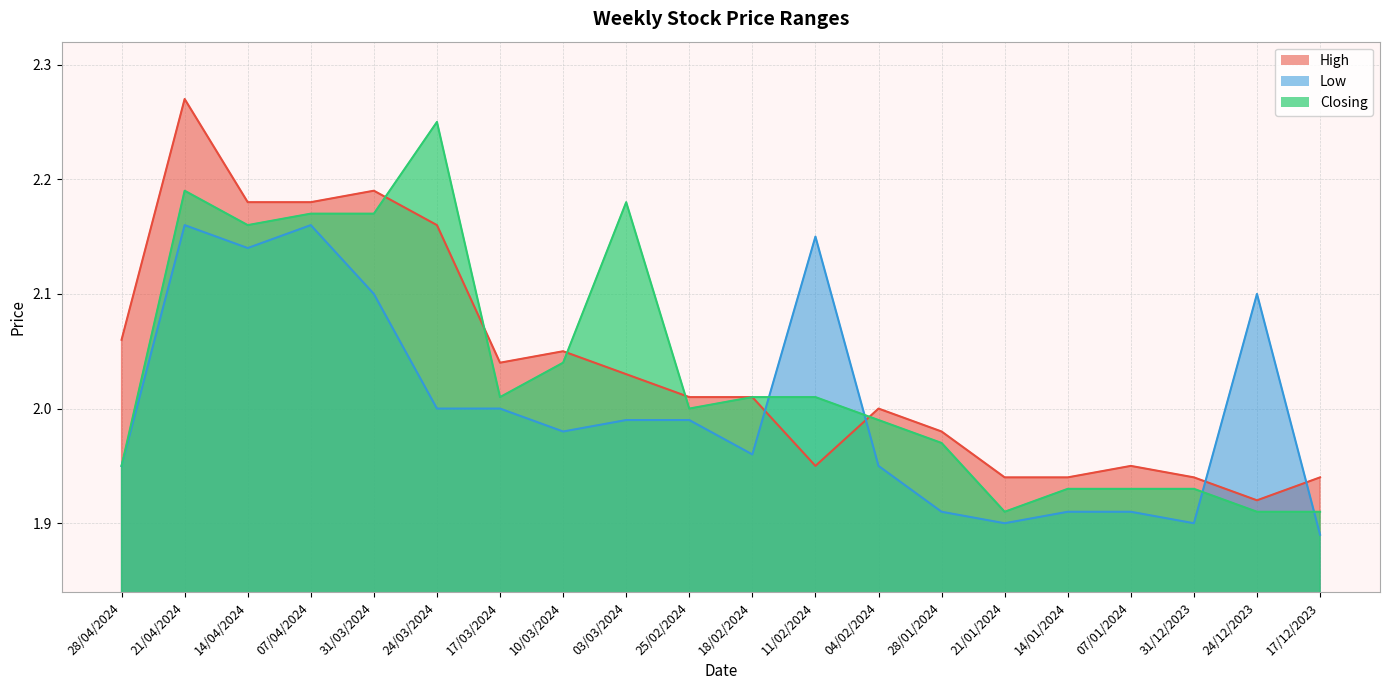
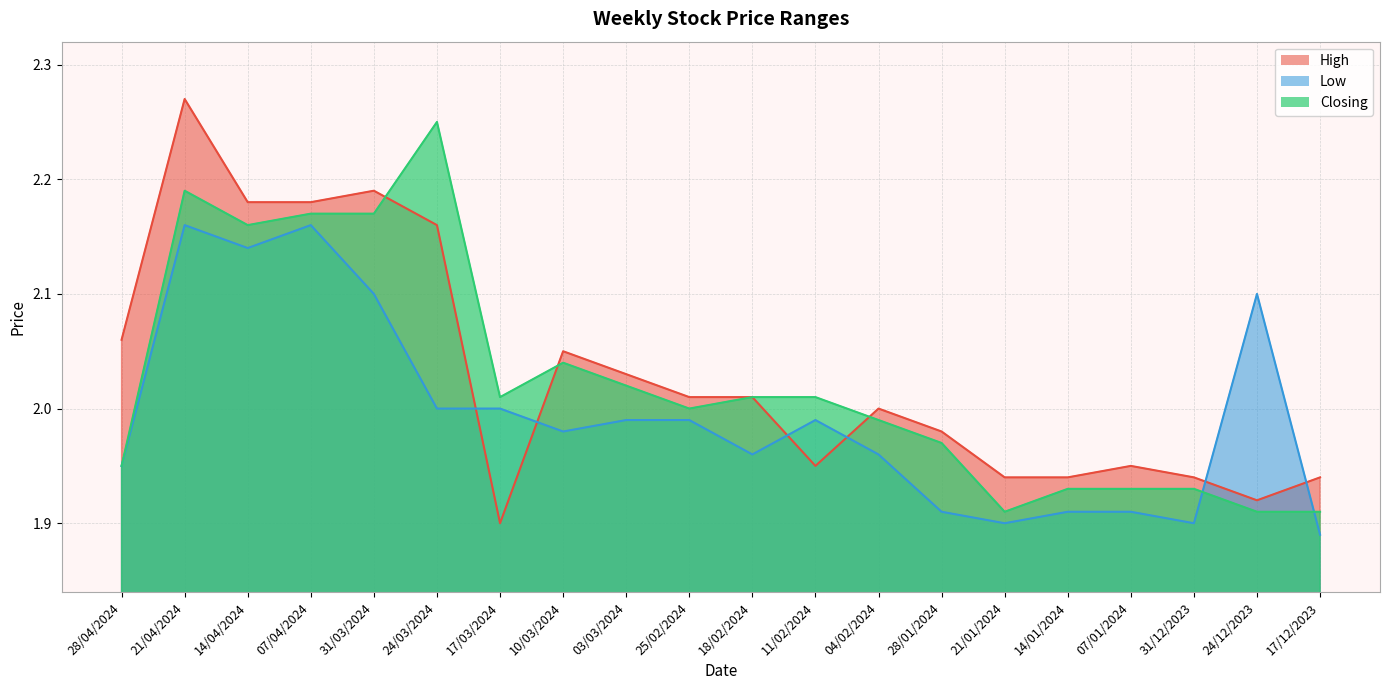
  {
    "High": {
      "28/04/2024": 2.06,
      "21/04/2024": 2.27,
      "14/04/2024": 2.18,
      "07/04/2024": 2.18,
      "31/03/2024": 2.19,
      "24/03/2024": 2.16,
-     "17/03/2024": 2.04,
+     "17/03/2024": 1.90,
      "10/03/2024": 2.05,
      "03/03/2024": 2.03,
      "25/02/2024": 2.01,
      "11/02/2024": 1.95,
      "04/02/2024": 2.00,
      "28/01/2024": 1.98,
      "21/01/2024": 1.94,
      "14/01/2024": 1.94,
      "07/01/2024": 1.95,
      "31/12/2023": 1.94,
      "24/12/2023": 1.92,
      "17/12/2023": 1.94
    },
    "Low": {
      "21/04/2024": 2.16,
      "14/04/2024": 2.14,
      "07/04/2024": 2.16,
      "31/03/2024": 2.10,
      "24/03/2024": 2.00,
      "17/03/2024": 2.00,
      "10/03/2024": 1.98,
      "03/03/2024": 1.99,
      "25/02/2024": 1.99,
      "18/02/2024": 1.96,
-     "11/02/2024": 2.15,
-     "04/02/2024": 1.95,
+     "11/02/2024": 1.99,
+     "04/02/2024": 1.96,
      "28/01/2024": 1.91,
      "21/01/2024": 1.90,
      "14/01/2024": 1.91,
      "07/01/2024": 1.91,
      "31/12/2023": 1.90,
      "24/12/2023": 2.10,
      "17/12/2023": 1.89
    },
    "Closing": {
      "21/04/2024": 2.19,
      "14/04/2024": 2.16,
      "07/04/2024": 2.17,
      "31/03/2024": 2.17,
      "24/03/2024": 2.25,
      "17/03/2024": 2.01,
      "10/03/2024": 2.04,
-     "03/03/2024": 2.18,
+     "03/03/2024": 2.02,
      "25/02/2024": 2.00,
      "11/02/2024": 2.01,
      "04/02/2024": 1.99,
      "28/01/2024": 1.97,
      "21/01/2024": 1.91,
      "14/01/2024": 1.93,
      "07/01/2024": 1.93,
      "31/12/2023": 1.93,
      "24/12/2023": 1.91,
      "17/12/2023": 1.91
    }
  }
